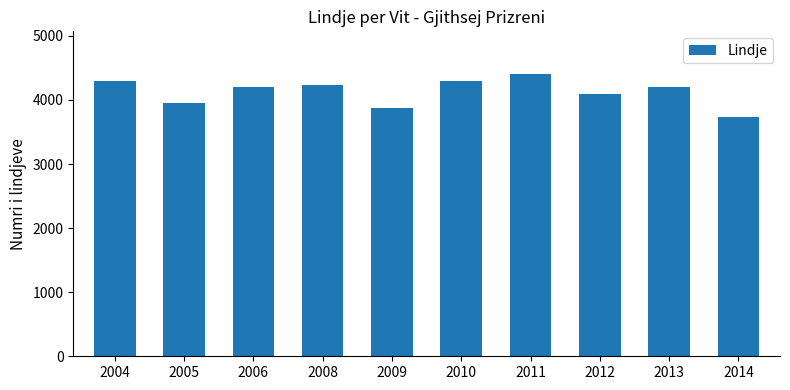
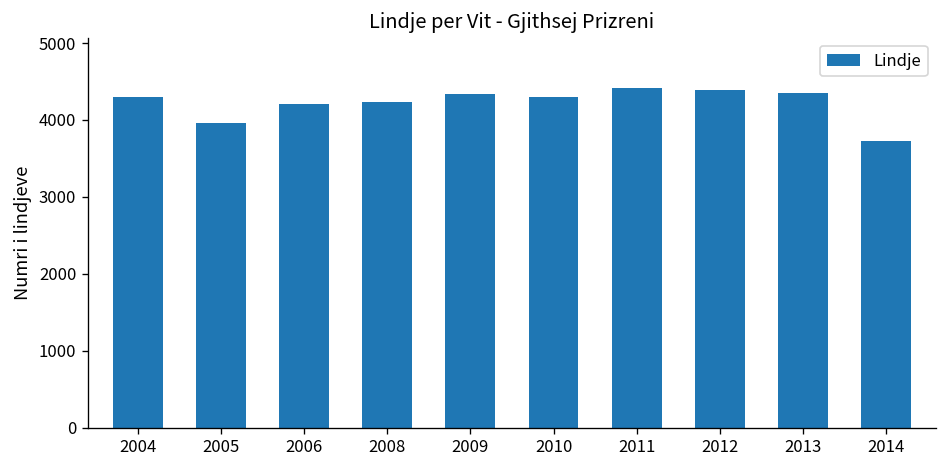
  {
    "2004": 4300,
    "2005": 4000,
    "2006": 4200,
    "2008": 4200,
-   "2009": 3900,
+   "2009": 4300,
    "2010": 4300,
    "2011": 4400,
-   "2012": 4100,
-   "2013": 4200,
+   "2012": 4400,
+   "2013": 4400,
    "2014": 3700
  }
